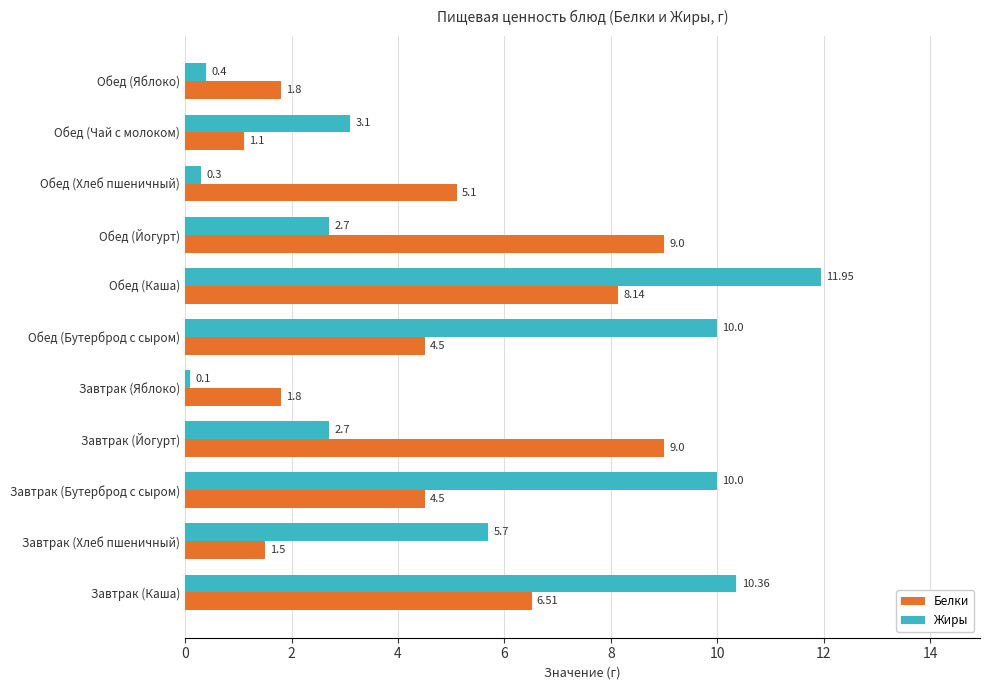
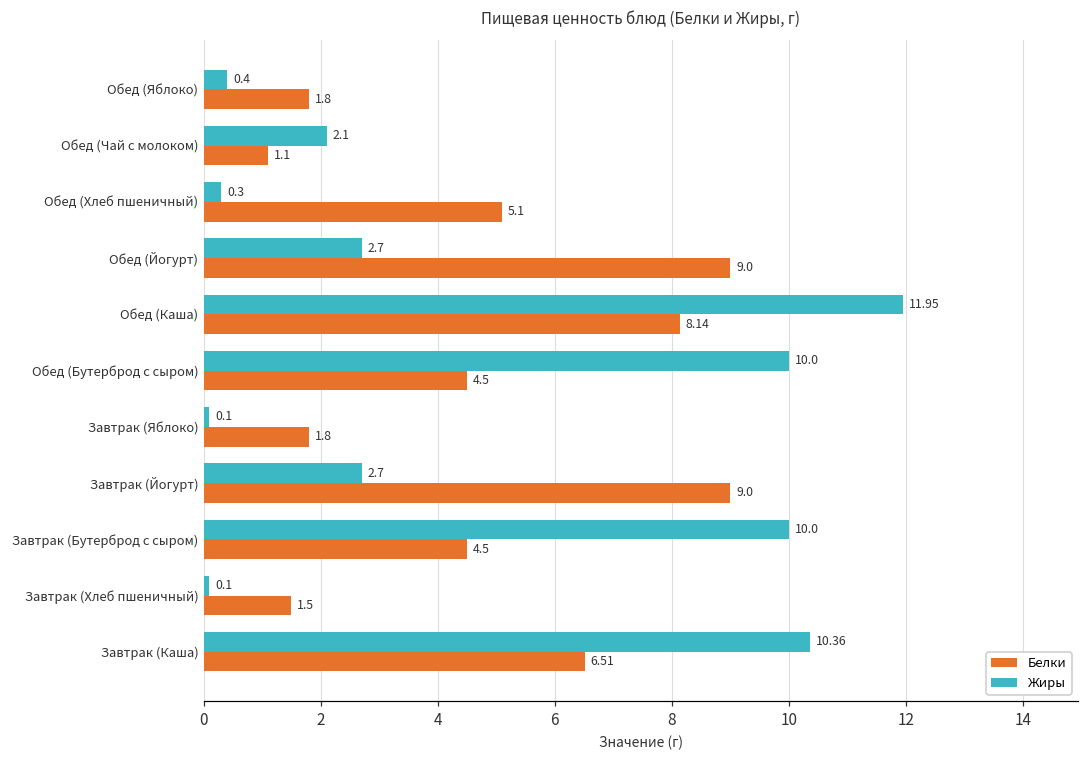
  {
    "Белки": {
      "Обед (Яблоко)": 1.8,
      "Обед (Чай с молоком)": 1.1,
      "Обед (Хлеб пшеничный)": 5.1,
      "Обед (Йогурт)": 9.0,
      "Обед (Каша)": 8.14,
      "Обед (Бутерброд с сыром)": 4.5,
      "Завтрак (Яблоко)": 1.8,
      "Завтрак (Йогурт)": 9.0,
      "Завтрак (Бутерброд с сыром)": 4.5,
      "Завтрак (Хлеб пшеничный)": 1.5,
      "Завтрак (Каша)": 6.51
    },
    "Жиры": {
      "Обед (Яблоко)": 0.4,
-     "Обед (Чай с молоком)": 3.1,
+     "Обед (Чай с молоком)": 2.1,
      "Обед (Хлеб пшеничный)": 0.3,
      "Обед (Йогурт)": 2.7,
      "Обед (Каша)": 11.95,
      "Обед (Бутерброд с сыром)": 10.0,
      "Завтрак (Яблоко)": 0.1,
      "Завтрак (Йогурт)": 2.7,
      "Завтрак (Бутерброд с сыром)": 10.0,
-     "Завтрак (Хлеб пшеничный)": 5.7,
+     "Завтрак (Хлеб пшеничный)": 0.1,
      "Завтрак (Каша)": 10.36
    }
  }
